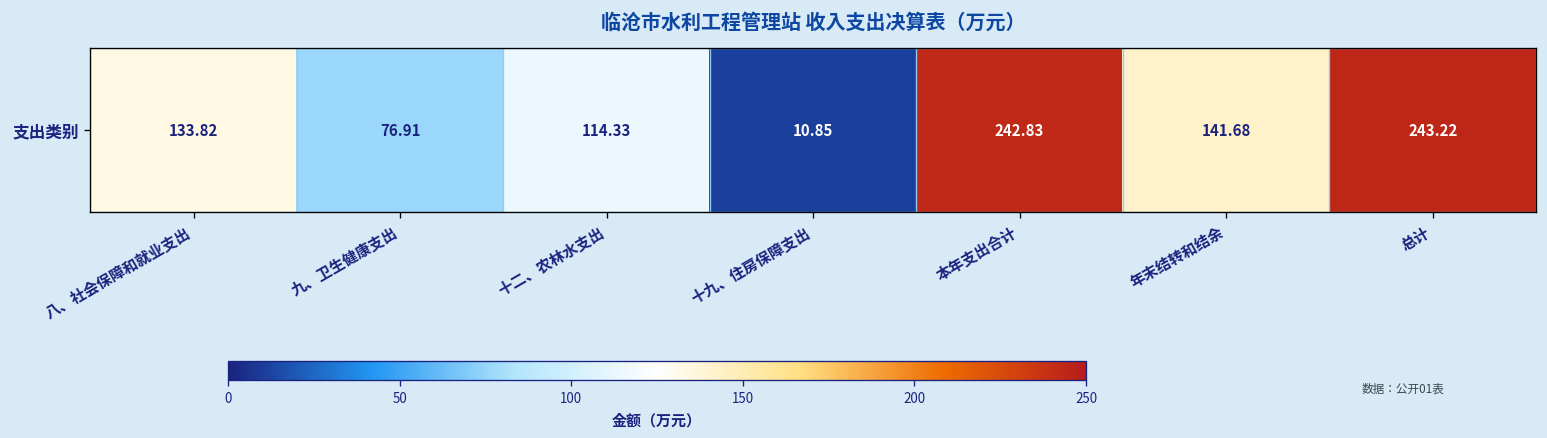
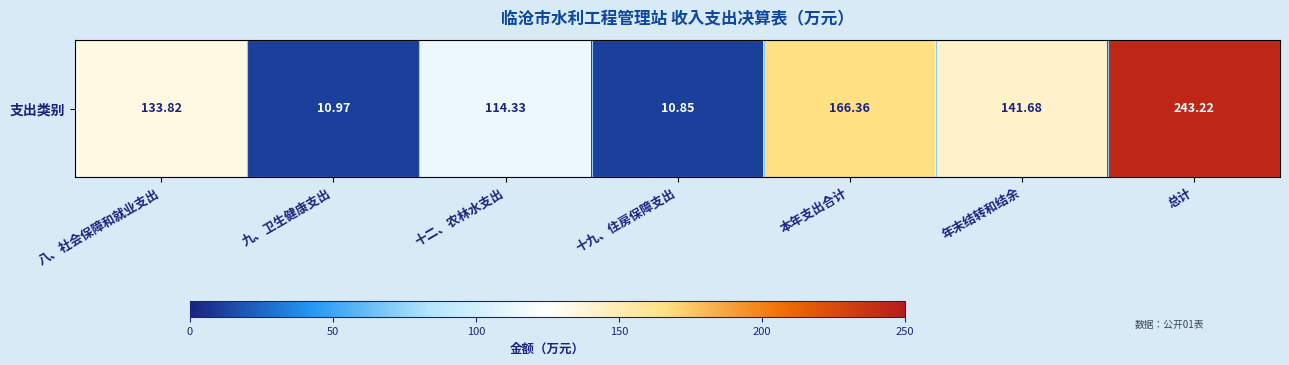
  {
    "支出类别": {
      "八、社会保障和就业支出": 133.82,
-     "九、卫生健康支出": 76.91,
+     "九、卫生健康支出": 10.97,
      "十二、农林水支出": 114.33,
      "十九、住房保障支出": 10.85,
-     "本年支出合计": 242.83,
+     "本年支出合计": 166.36,
      "年末结转和结余": 141.68,
      "总计": 243.22
    }
  }
